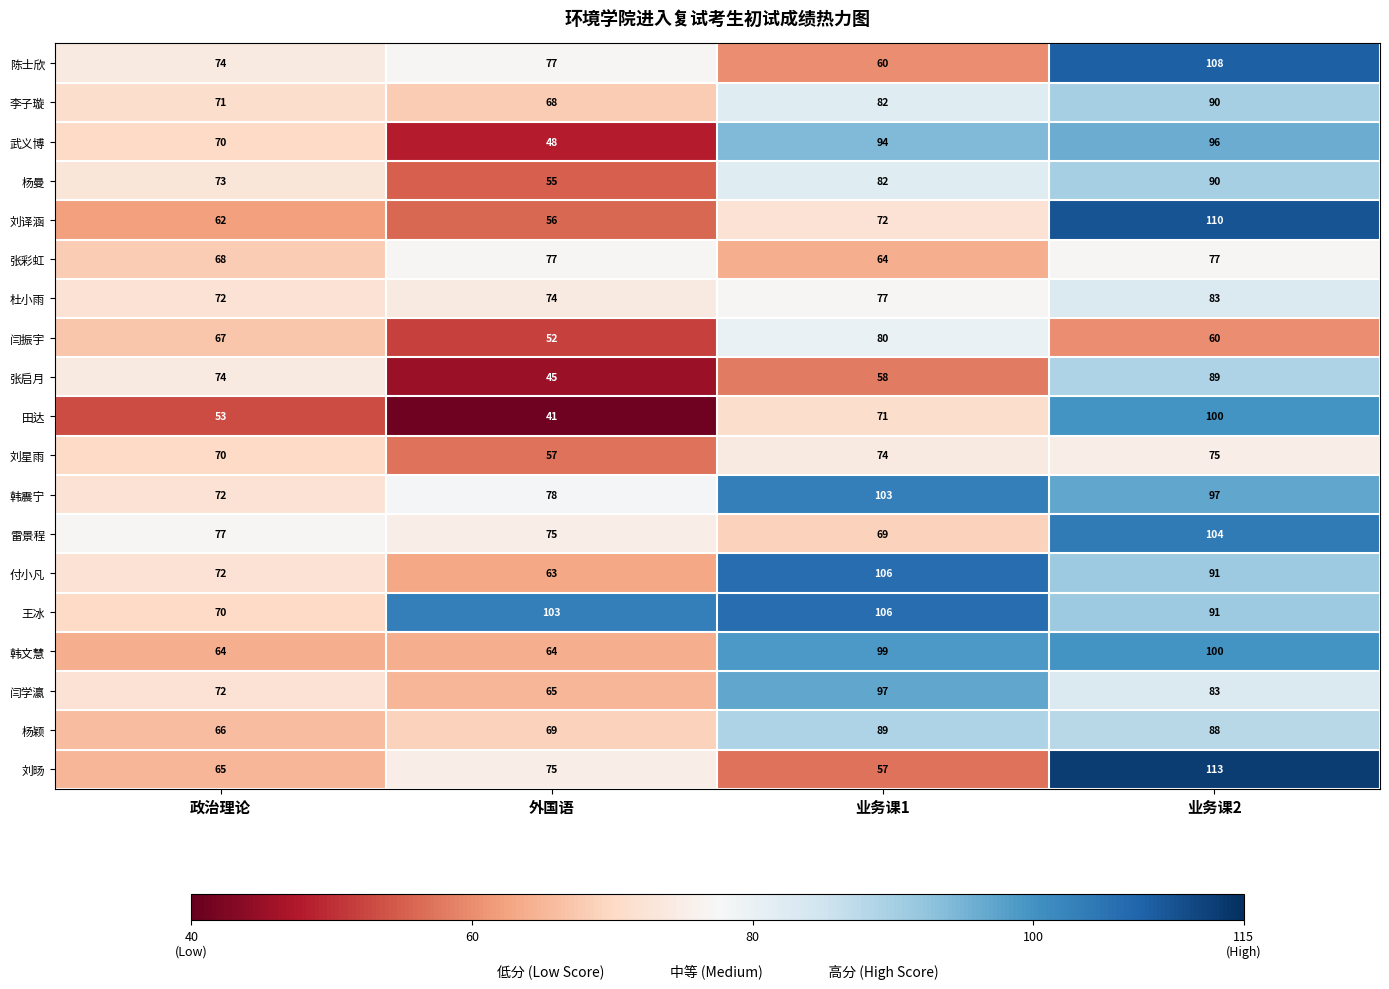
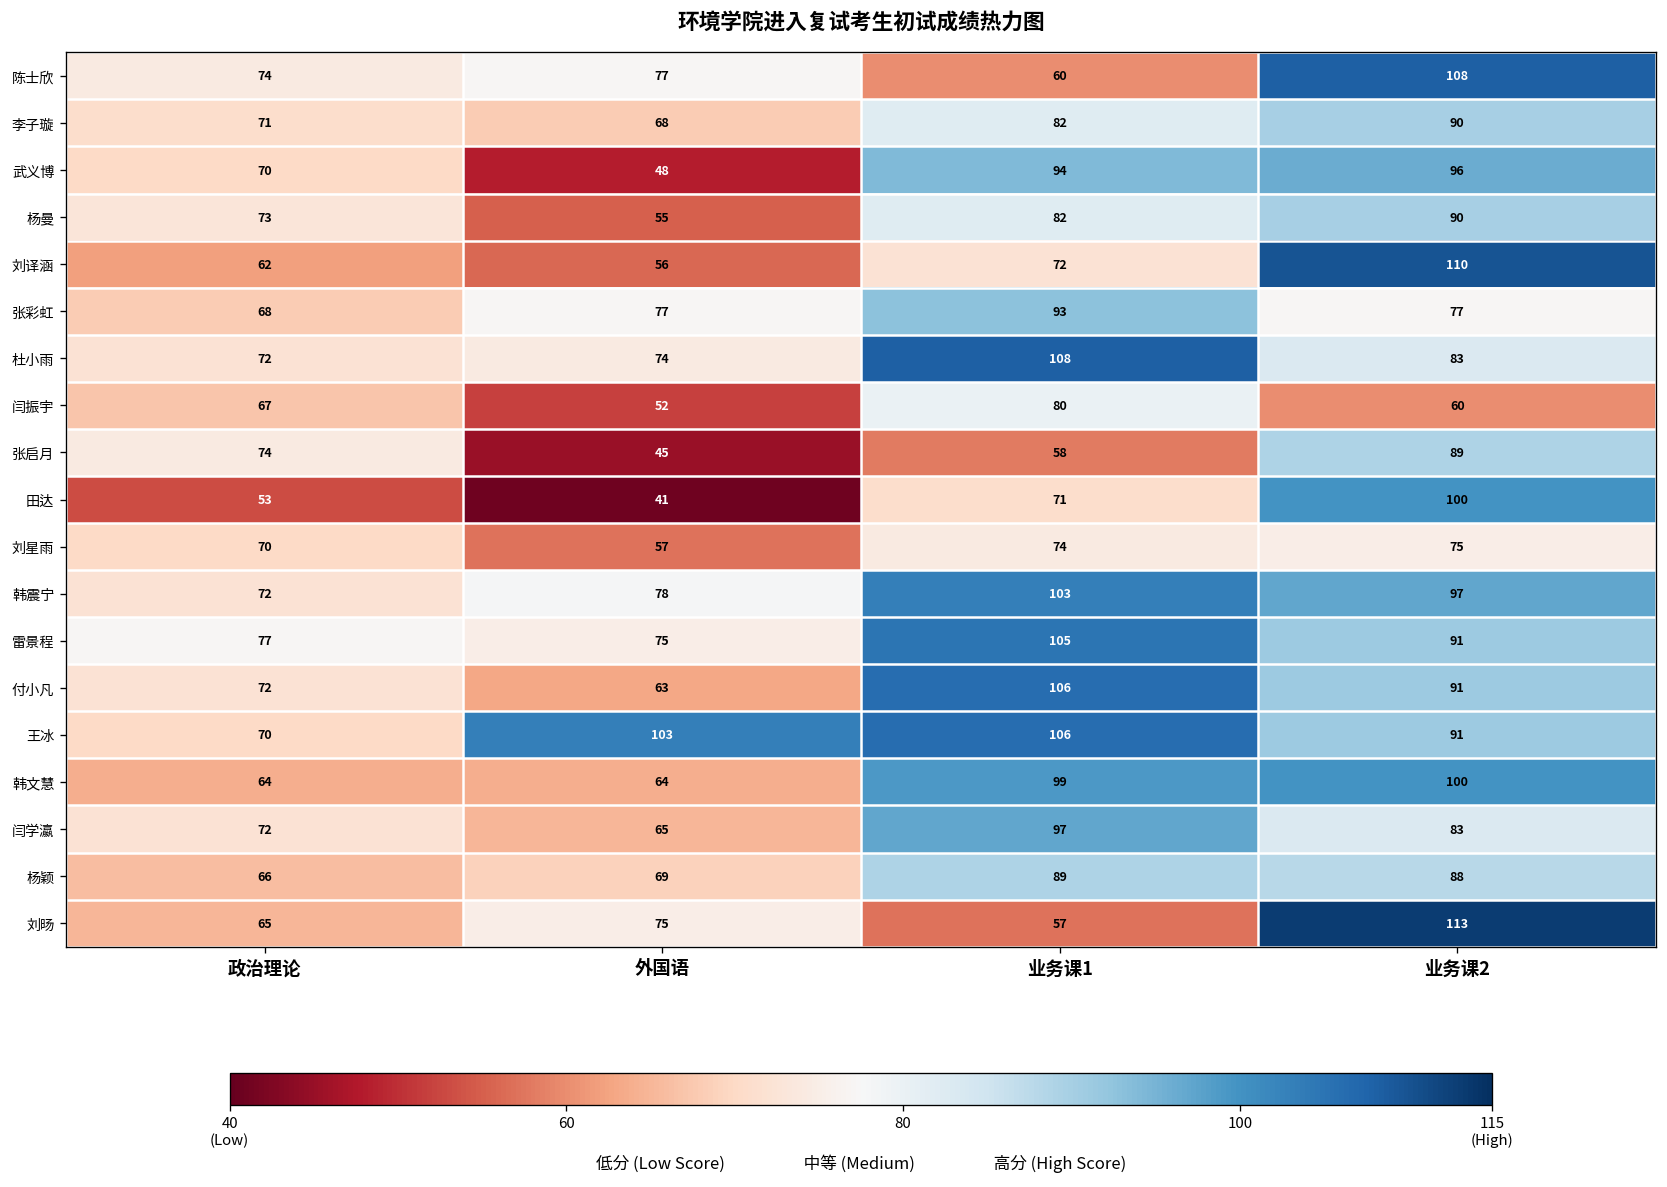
  {
    "陈士欣": {
      "政治理论": 74,
      "外国语": 77,
      "业务课1": 60,
      "业务课2": 108
    },
    "李子璇": {
      "政治理论": 71,
      "外国语": 68,
      "业务课1": 82,
      "业务课2": 90
    },
    "武义博": {
      "政治理论": 70,
      "外国语": 48,
      "业务课1": 94,
      "业务课2": 96
    },
    "杨曼": {
      "政治理论": 73,
      "外国语": 55,
      "业务课1": 82,
      "业务课2": 90
    },
    "刘译涵": {
      "政治理论": 62,
      "外国语": 56,
      "业务课1": 72,
      "业务课2": 110
    },
    "张彩虹": {
      "政治理论": 68,
      "外国语": 77,
-     "业务课1": 64,
+     "业务课1": 93,
      "业务课2": 77
    },
    "杜小雨": {
      "政治理论": 72,
      "外国语": 74,
-     "业务课1": 77,
+     "业务课1": 108,
      "业务课2": 83
    },
    "闫振宇": {
      "政治理论": 67,
      "外国语": 52,
      "业务课1": 80,
      "业务课2": 60
    },
    "张启月": {
      "政治理论": 74,
      "外国语": 45,
      "业务课1": 58,
      "业务课2": 89
    },
    "田达": {
      "政治理论": 53,
      "外国语": 41,
      "业务课1": 71,
      "业务课2": 100
    },
    "刘星雨": {
      "政治理论": 70,
      "外国语": 57,
      "业务课1": 74,
      "业务课2": 75
    },
    "韩震宁": {
      "政治理论": 72,
      "外国语": 78,
      "业务课1": 103,
      "业务课2": 97
    },
    "雷景程": {
      "政治理论": 77,
      "外国语": 75,
-     "业务课1": 69,
-     "业务课2": 104
+     "业务课1": 105,
+     "业务课2": 91
    },
    "付小凡": {
      "政治理论": 72,
      "外国语": 63,
      "业务课1": 106,
      "业务课2": 91
    },
    "王冰": {
      "政治理论": 70,
      "外国语": 103,
      "业务课1": 106,
      "业务课2": 91
    },
    "韩文慧": {
      "政治理论": 64,
      "外国语": 64,
      "业务课1": 99,
      "业务课2": 100
    },
    "闫学瀛": {
      "政治理论": 72,
      "外国语": 65,
      "业务课1": 97,
      "业务课2": 83
    },
    "杨颖": {
      "政治理论": 66,
      "外国语": 69,
      "业务课1": 89,
      "业务课2": 88
    },
    "刘旸": {
      "政治理论": 65,
      "外国语": 75,
      "业务课1": 57,
      "业务课2": 113
    }
  }
